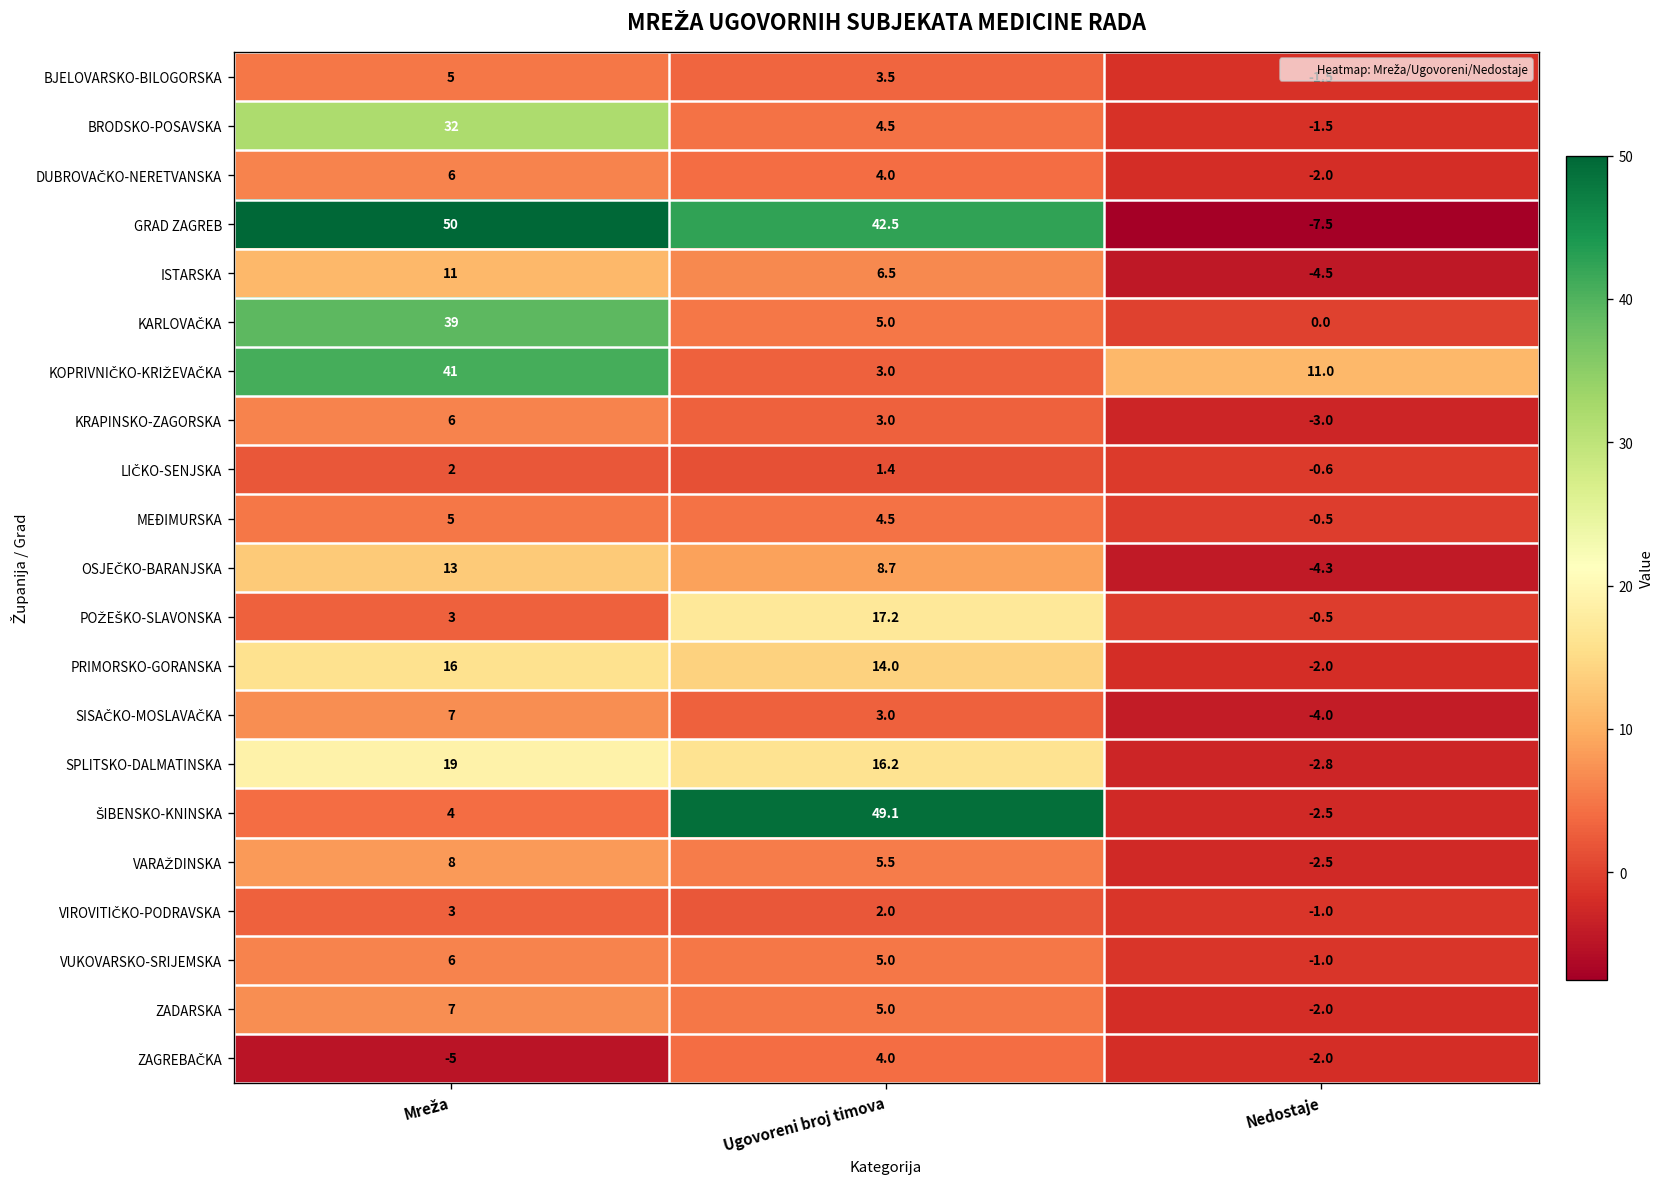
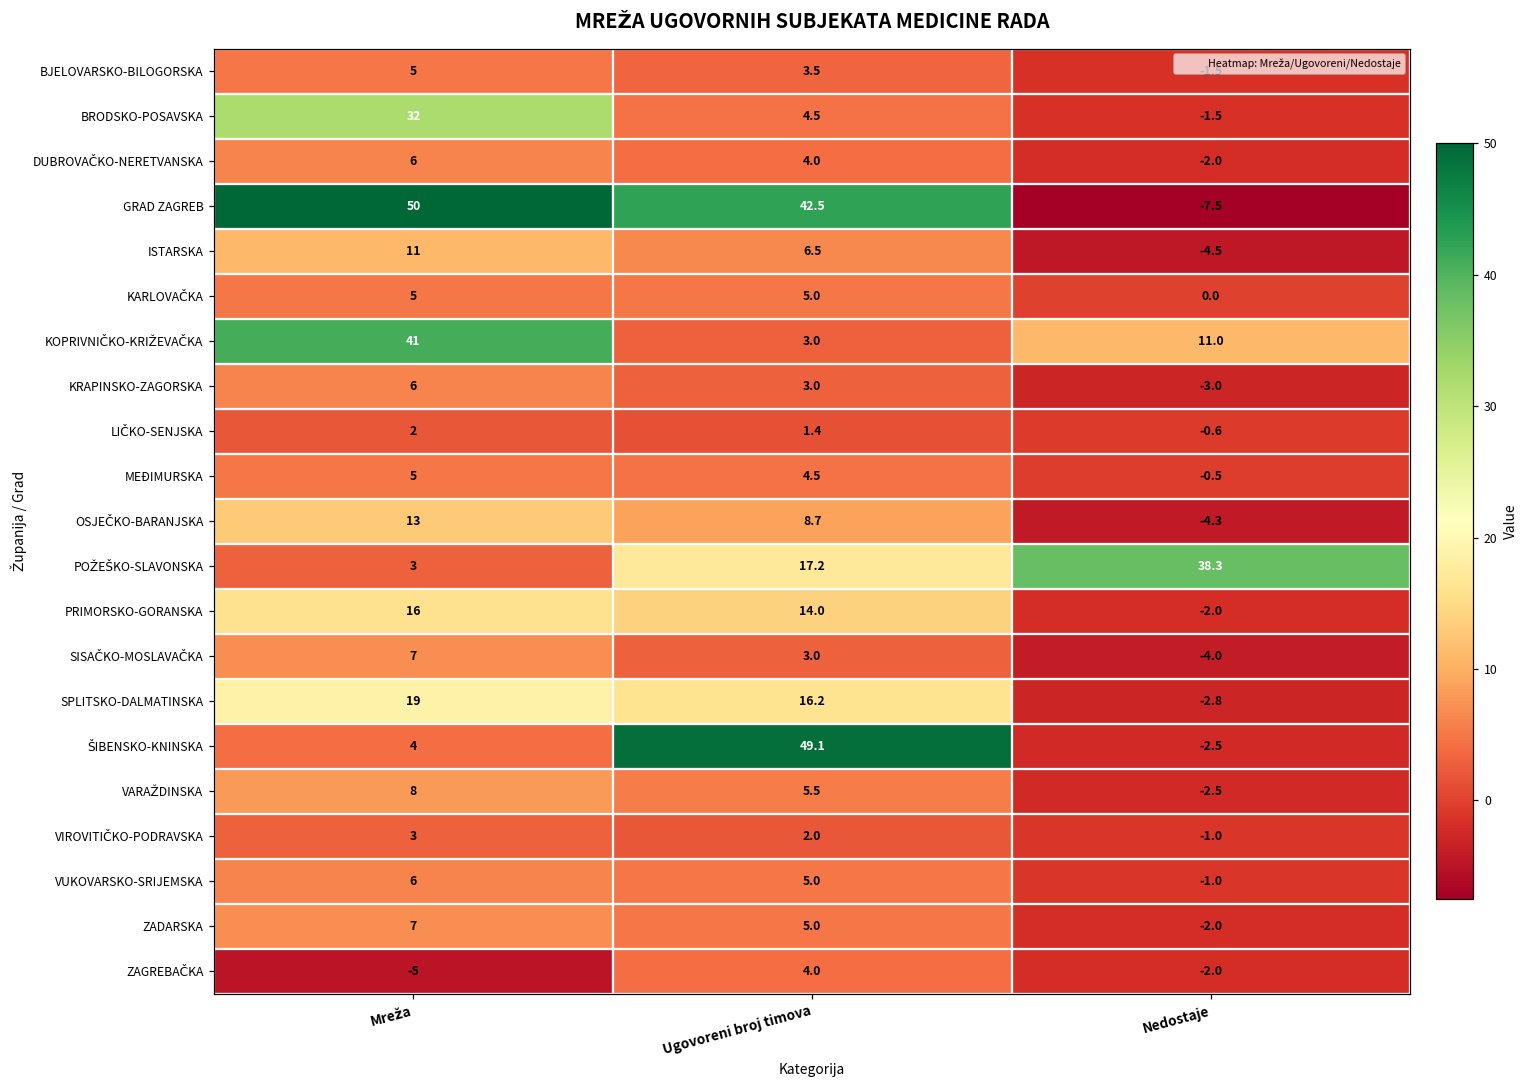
  {
    "BJELOVARSKO-BILOGORSKA": {
      "Mreža": 5,
      "Ugovoreni broj timova": 3.5
    },
    "BRODSKO-POSAVSKA": {
      "Mreža": 32,
      "Ugovoreni broj timova": 4.5,
      "Nedostaje": -1.5
    },
    "DUBROVAČKO-NERETVANSKA": {
      "Mreža": 6,
      "Ugovoreni broj timova": 4.0,
      "Nedostaje": -2.0
    },
    "GRAD ZAGREB": {
      "Mreža": 50,
      "Ugovoreni broj timova": 42.5,
      "Nedostaje": -7.5
    },
    "ISTARSKA": {
      "Mreža": 11,
      "Ugovoreni broj timova": 6.5,
      "Nedostaje": -4.5
    },
    "KARLOVAČKA": {
-     "Mreža": 39,
+     "Mreža": 5,
      "Ugovoreni broj timova": 5.0,
      "Nedostaje": 0.0
    },
    "KOPRIVNIČKO-KRIŽEVAČKA": {
      "Mreža": 41,
      "Ugovoreni broj timova": 3.0,
      "Nedostaje": 11.0
    },
    "KRAPINSKO-ZAGORSKA": {
      "Mreža": 6,
      "Ugovoreni broj timova": 3.0,
      "Nedostaje": -3.0
    },
    "LIČKO-SENJSKA": {
      "Mreža": 2,
      "Ugovoreni broj timova": 1.4,
      "Nedostaje": -0.6
    },
    "MEĐIMURSKA": {
      "Mreža": 5,
      "Ugovoreni broj timova": 4.5,
      "Nedostaje": -0.5
    },
    "OSJEČKO-BARANJSKA": {
      "Mreža": 13,
      "Ugovoreni broj timova": 8.7,
      "Nedostaje": -4.3
    },
    "POŽEŠKO-SLAVONSKA": {
      "Mreža": 3,
      "Ugovoreni broj timova": 17.2,
-     "Nedostaje": -0.5
+     "Nedostaje": 38.3
    },
    "PRIMORSKO-GORANSKA": {
      "Mreža": 16,
      "Ugovoreni broj timova": 14.0,
      "Nedostaje": -2.0
    },
    "SISAČKO-MOSLAVAČKA": {
      "Mreža": 7,
      "Ugovoreni broj timova": 3.0,
      "Nedostaje": -4.0
    },
    "SPLITSKO-DALMATINSKA": {
      "Mreža": 19,
      "Ugovoreni broj timova": 16.2,
      "Nedostaje": -2.8
    },
    "ŠIBENSKO-KNINSKA": {
      "Mreža": 4,
      "Ugovoreni broj timova": 49.1,
      "Nedostaje": -2.5
    },
    "VARAŽDINSKA": {
      "Mreža": 8,
      "Ugovoreni broj timova": 5.5,
      "Nedostaje": -2.5
    },
    "VIROVITIČKO-PODRAVSKA": {
      "Mreža": 3,
      "Ugovoreni broj timova": 2.0,
      "Nedostaje": -1.0
    },
    "VUKOVARSKO-SRIJEMSKA": {
      "Mreža": 6,
      "Ugovoreni broj timova": 5.0,
      "Nedostaje": -1.0
    },
    "ZADARSKA": {
      "Mreža": 7,
      "Ugovoreni broj timova": 5.0,
      "Nedostaje": -2.0
    },
    "ZAGREBAČKA": {
      "Mreža": -5,
      "Ugovoreni broj timova": 4.0,
      "Nedostaje": -2.0
    }
  }
